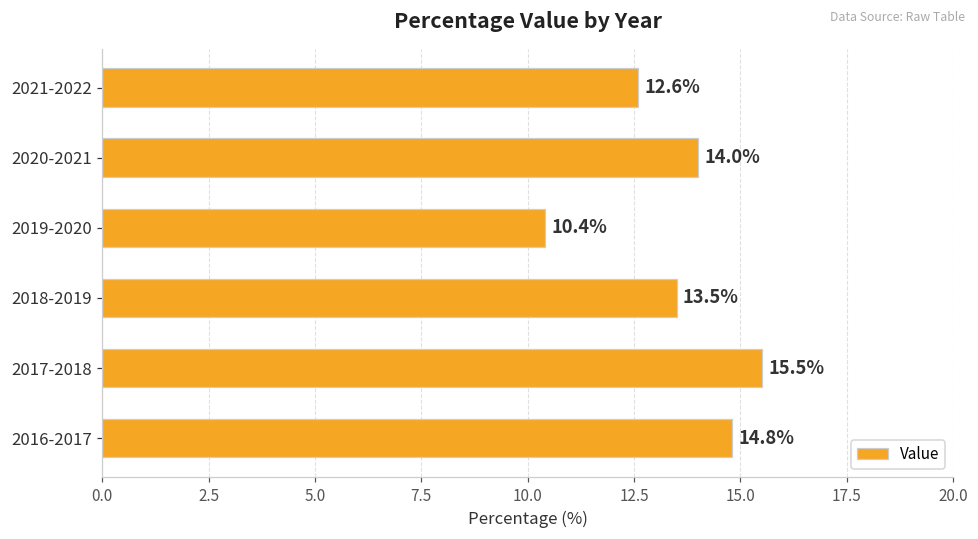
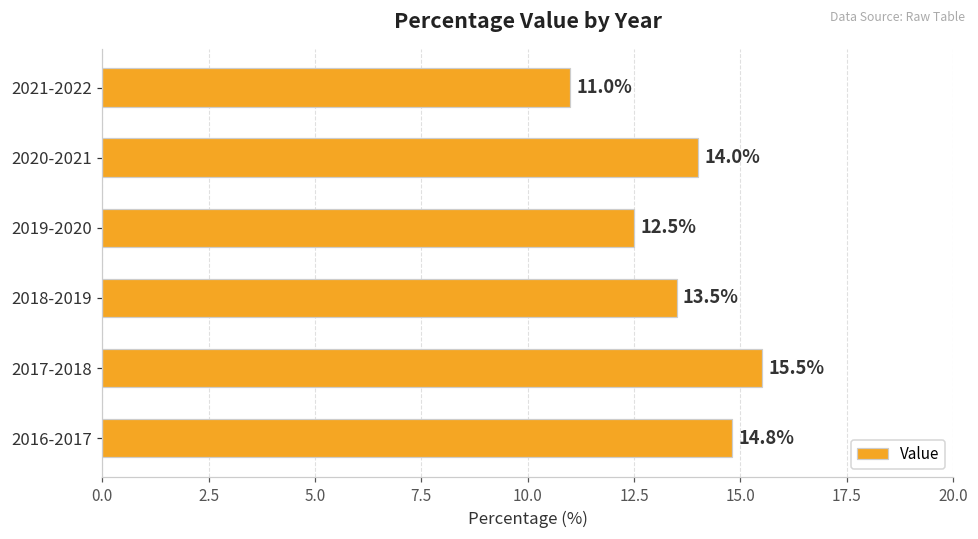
  {
-   "2021-2022": "12.6%",
+   "2021-2022": "11.0%",
    "2020-2021": "14.0%",
-   "2019-2020": "10.4%",
+   "2019-2020": "12.5%",
    "2018-2019": "13.5%",
    "2017-2018": "15.5%",
    "2016-2017": "14.8%"
  }
